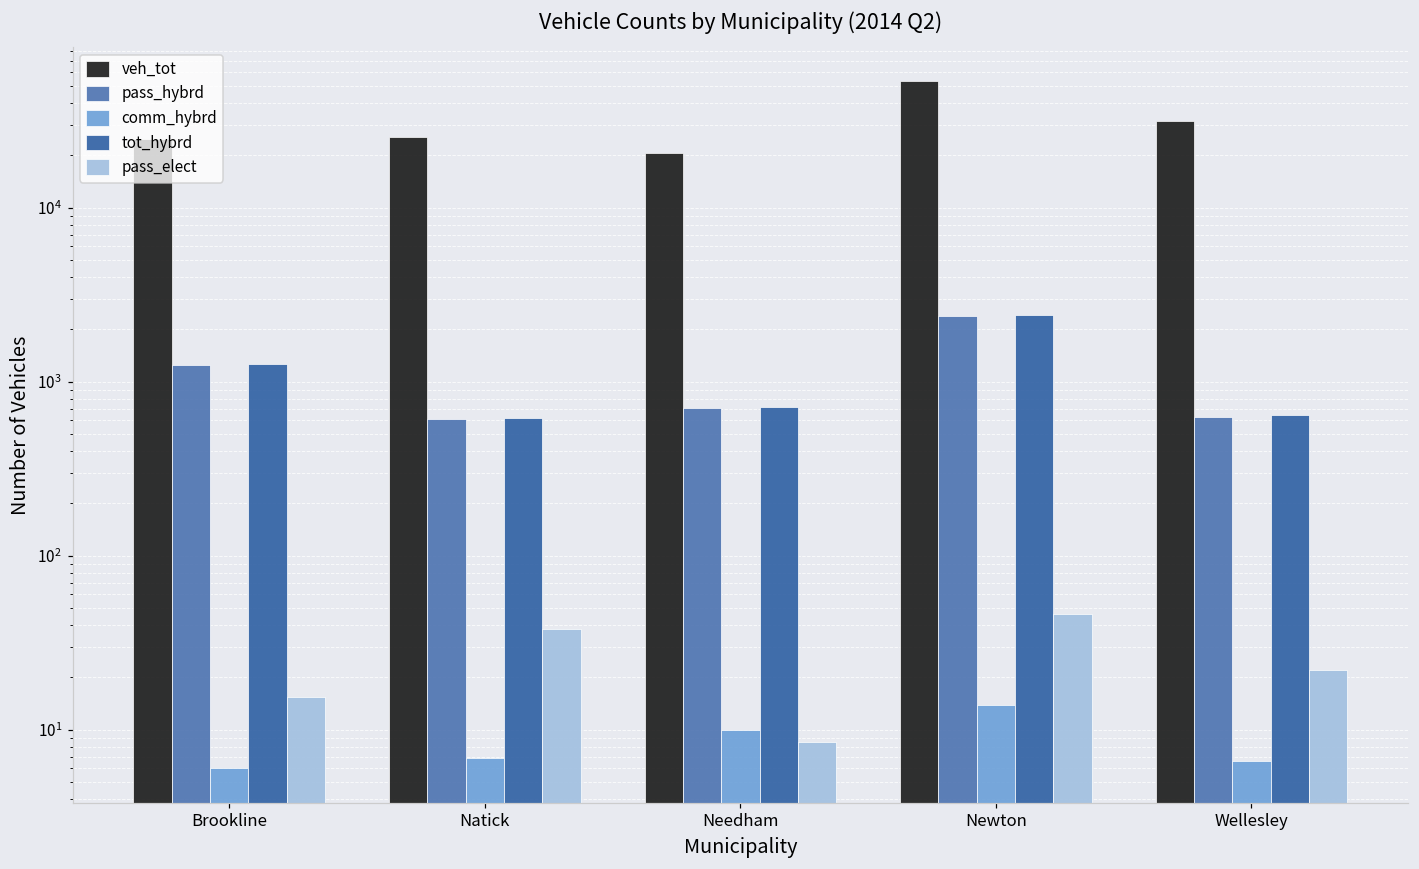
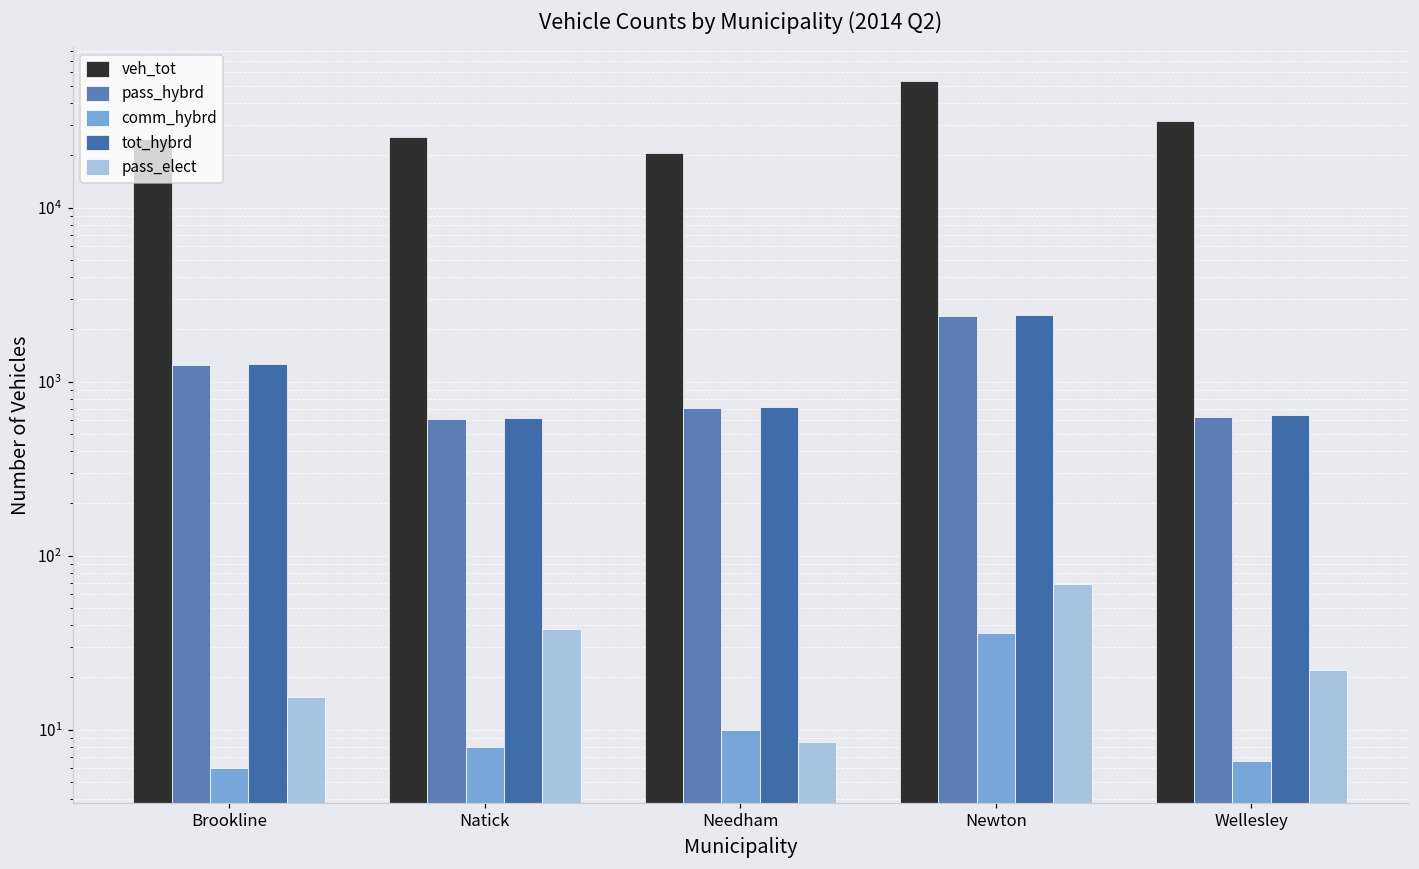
  {
    "veh_tot": {
      "Natick": 26000,
      "Needham": 21000,
      "Newton": 53000,
      "Wellesley": 31000
    },
    "comm_hybrd": {
      "Brookline": 6,
-     "Natick": 7,
+     "Natick": 8,
      "Needham": 10,
-     "Newton": 14,
+     "Newton": 36,
      "Wellesley": 6.6
    },
    "pass_elect": {
      "Brookline": 15,
      "Natick": 38,
      "Needham": 9,
-     "Newton": 46,
+     "Newton": 70,
      "Wellesley": 22
    }
  }
